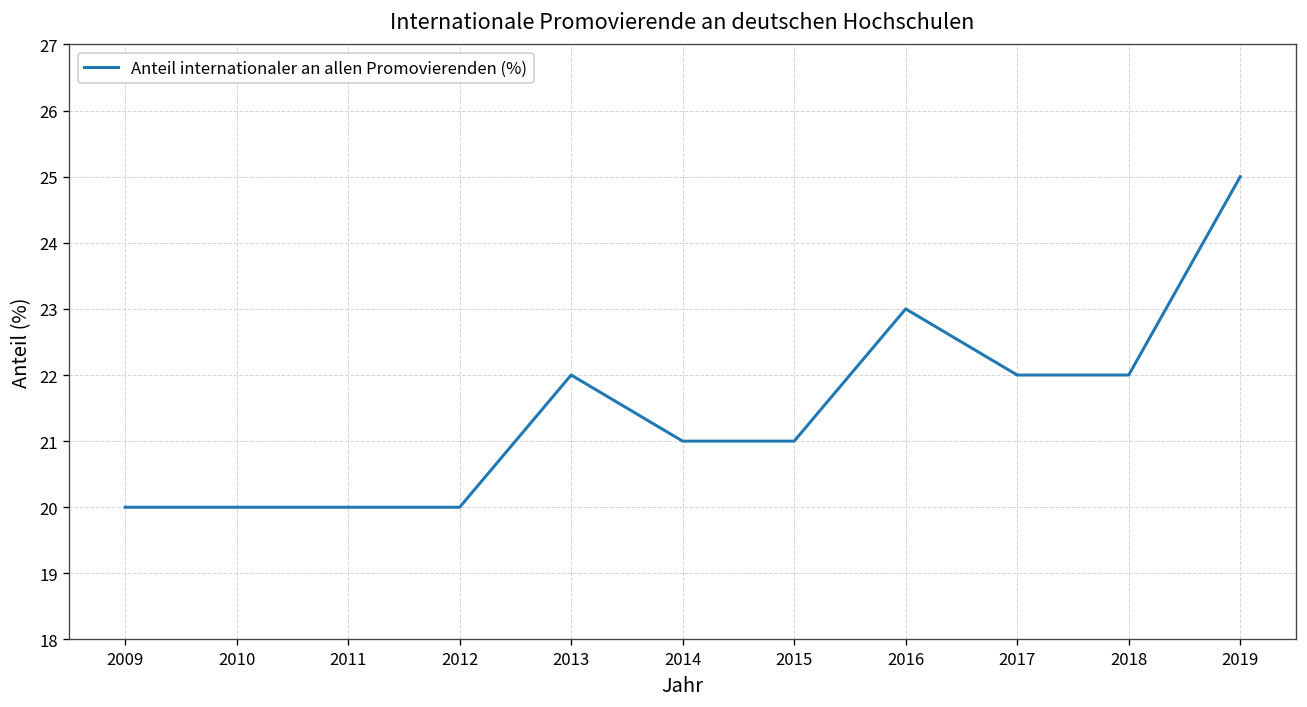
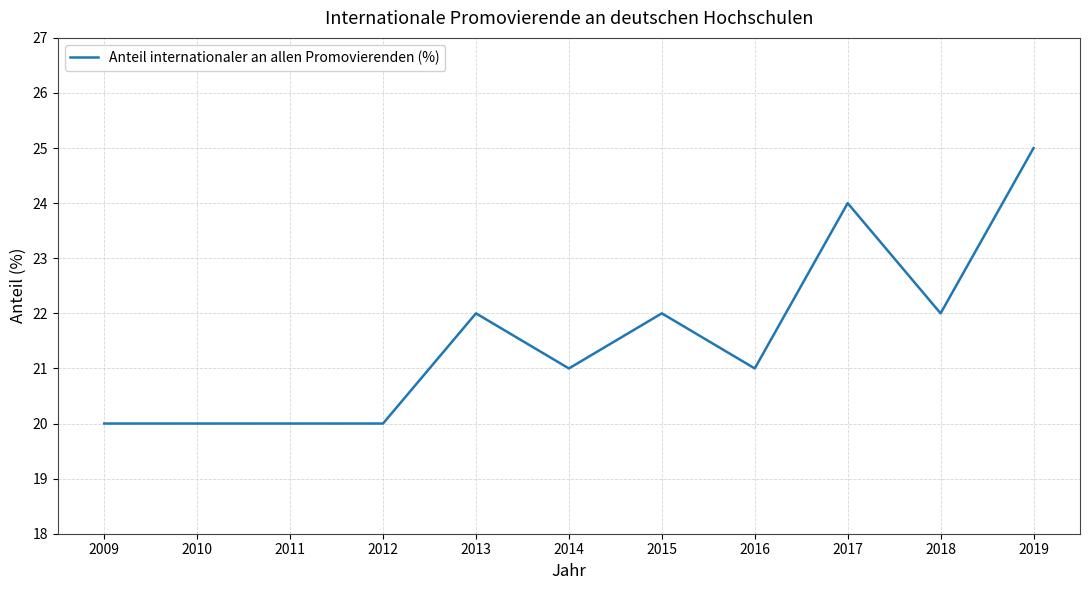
  {
    "2009": 20,
    "2010": 20,
    "2011": 20,
    "2012": 20,
    "2013": 22,
    "2014": 21,
-   "2015": 21,
-   "2016": 23,
-   "2017": 22,
+   "2015": 22,
+   "2016": 21,
+   "2017": 24,
    "2018": 22,
    "2019": 25
  }
